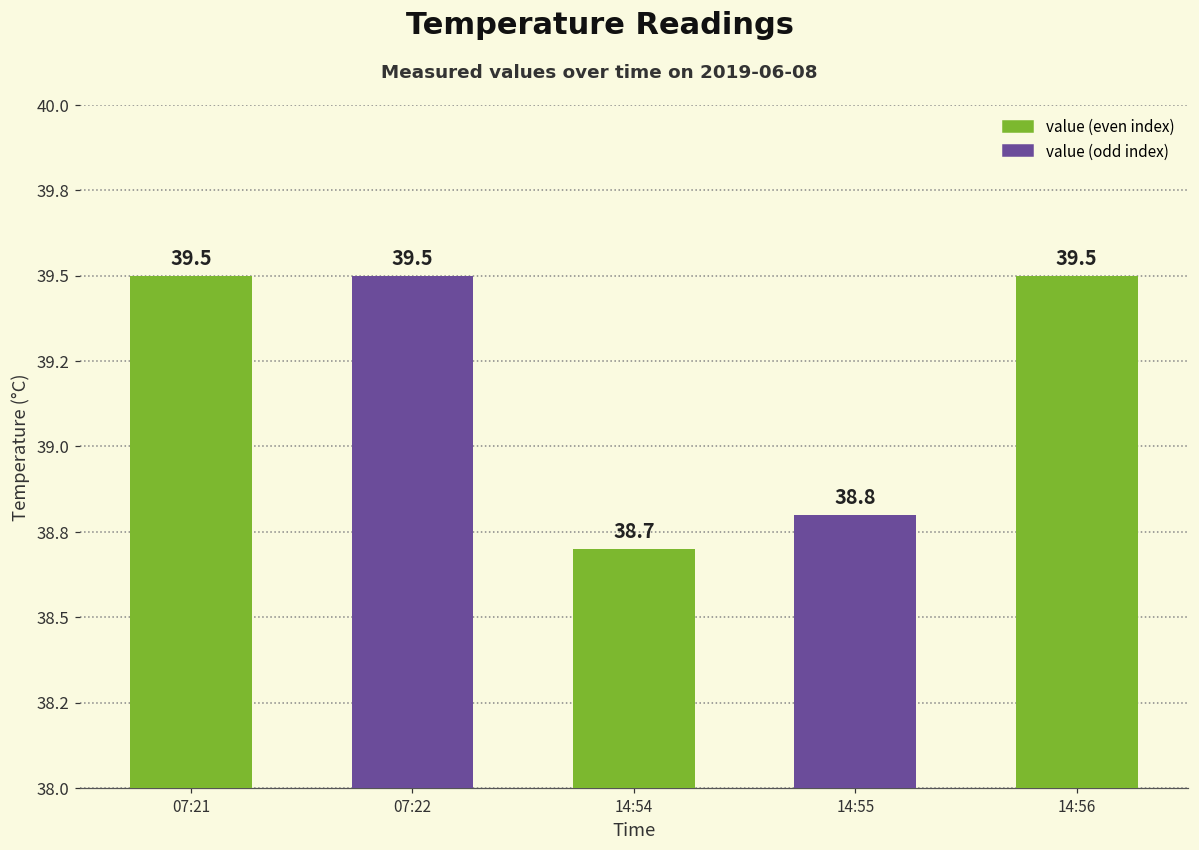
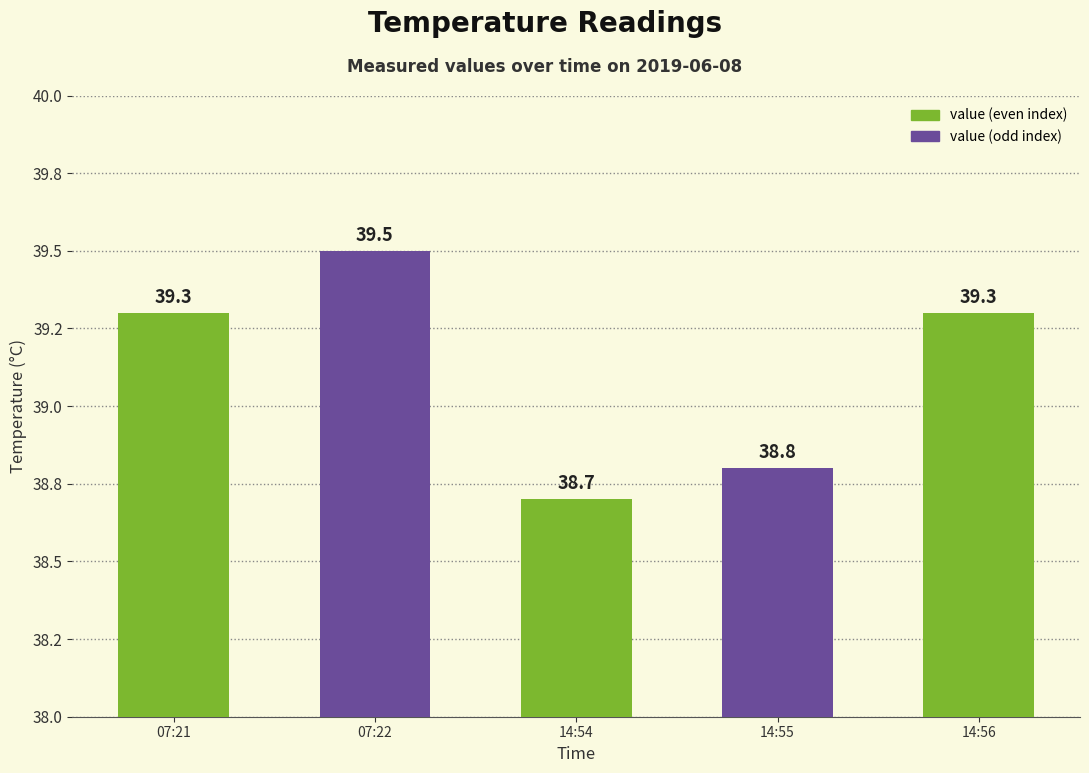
  {
-   "07:21": 39.5,
+   "07:21": 39.3,
    "07:22": 39.5,
    "14:54": 38.7,
    "14:55": 38.8,
-   "14:56": 39.5
+   "14:56": 39.3
  }
